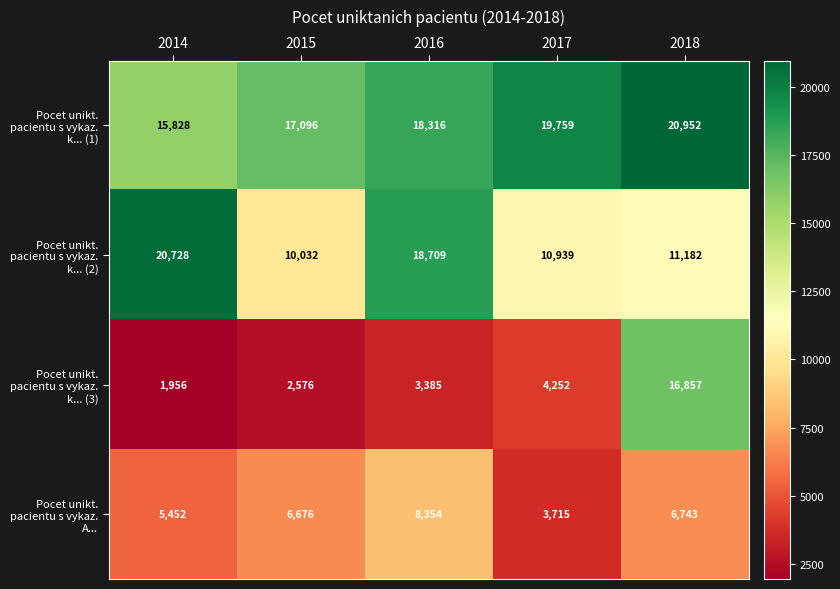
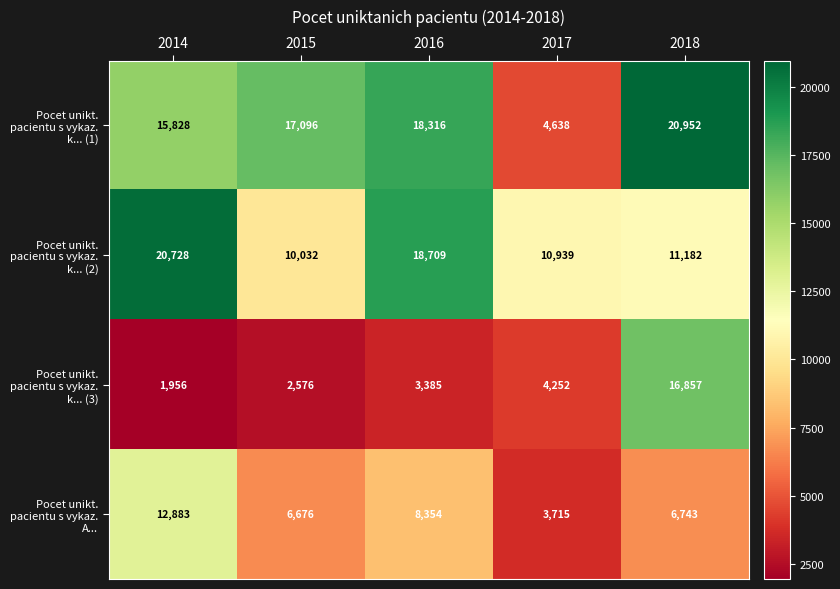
  {
    "Pocet unikt. pacientu s vykaz. k... (1)": {
      "2014": "15,828",
      "2015": "17,096",
      "2016": "18,316",
-     "2017": "19,759",
+     "2017": "4,638",
      "2018": "20,952"
    },
    "Pocet unikt. pacientu s vykaz. k... (2)": {
      "2014": "20,728",
      "2015": "10,032",
      "2016": "18,709",
      "2017": "10,939",
      "2018": "11,182"
    },
    "Pocet unikt. pacientu s vykaz. k... (3)": {
      "2014": "1,956",
      "2015": "2,576",
      "2016": "3,385",
      "2017": "4,252",
      "2018": "16,857"
    },
    "Pocet unikt. pacientu s vykaz. A...": {
-     "2014": "5,452",
+     "2014": "12,883",
      "2015": "6,676",
      "2016": "8,354",
      "2017": "3,715",
      "2018": "6,743"
    }
  }
